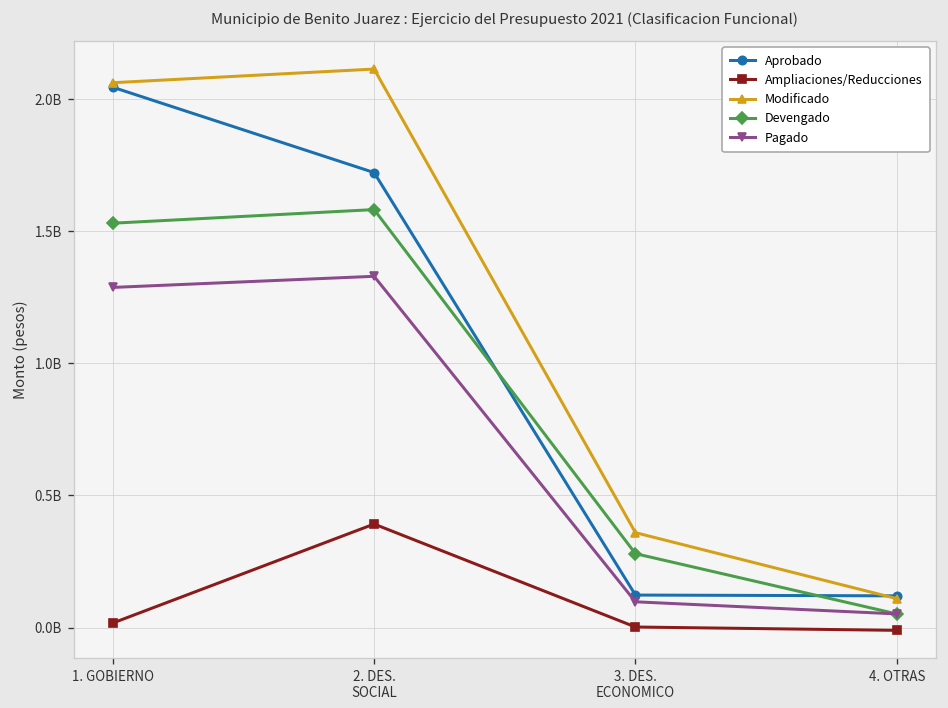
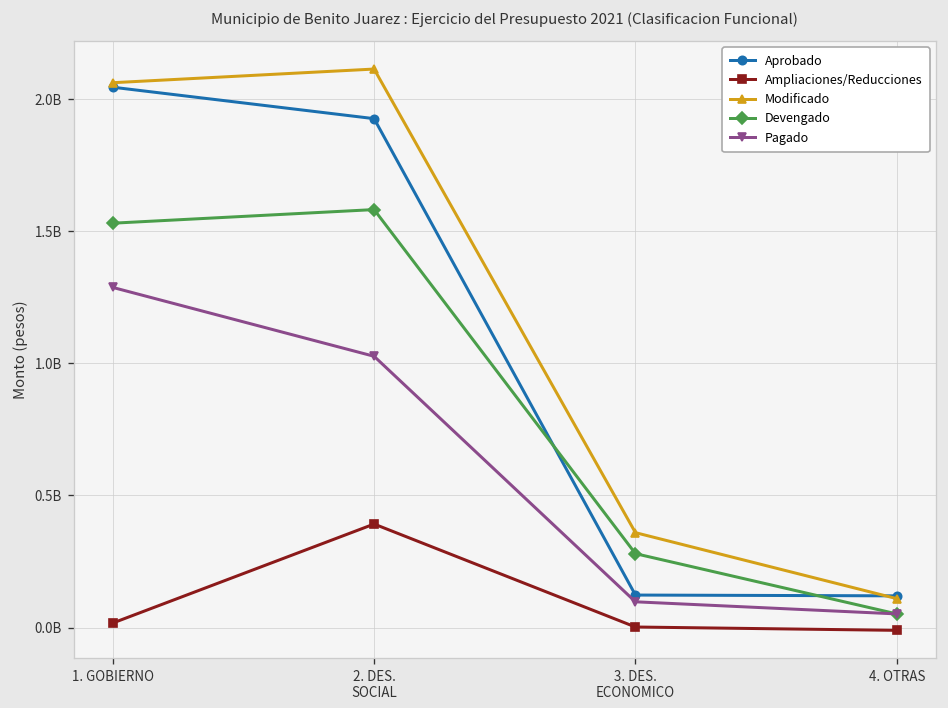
  {
    "Aprobado": {
      "1. GOBIERNO": 2050000000,
-     "2. DES. SOCIAL": 1720000000,
+     "2. DES. SOCIAL": 1930000000,
      "3. DES. ECONOMICO": 120000000
    },
    "Ampliaciones/Reducciones": {
      "1. GOBIERNO": 20000000,
      "2. DES. SOCIAL": 390000000,
      "3. DES. ECONOMICO": 0,
      "4. OTRAS": -10000000
    },
    "Modificado": {
      "1. GOBIERNO": 2060000000,
      "2. DES. SOCIAL": 2110000000,
      "3. DES. ECONOMICO": 360000000
    },
    "Devengado": {
      "1. GOBIERNO": 1530000000,
      "2. DES. SOCIAL": 1580000000,
      "3. DES. ECONOMICO": 280000000
    },
    "Pagado": {
      "1. GOBIERNO": 1290000000,
-     "2. DES. SOCIAL": 1330000000,
+     "2. DES. SOCIAL": 1030000000,
      "3. DES. ECONOMICO": 100000000
    }
  }
